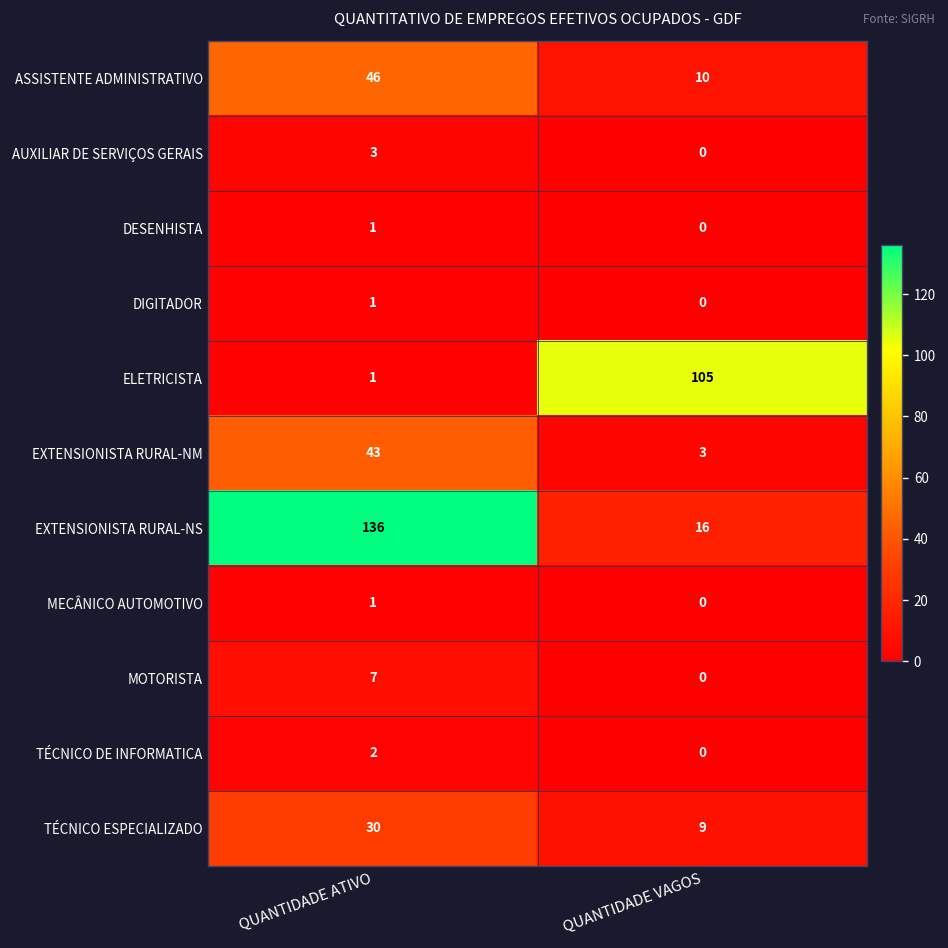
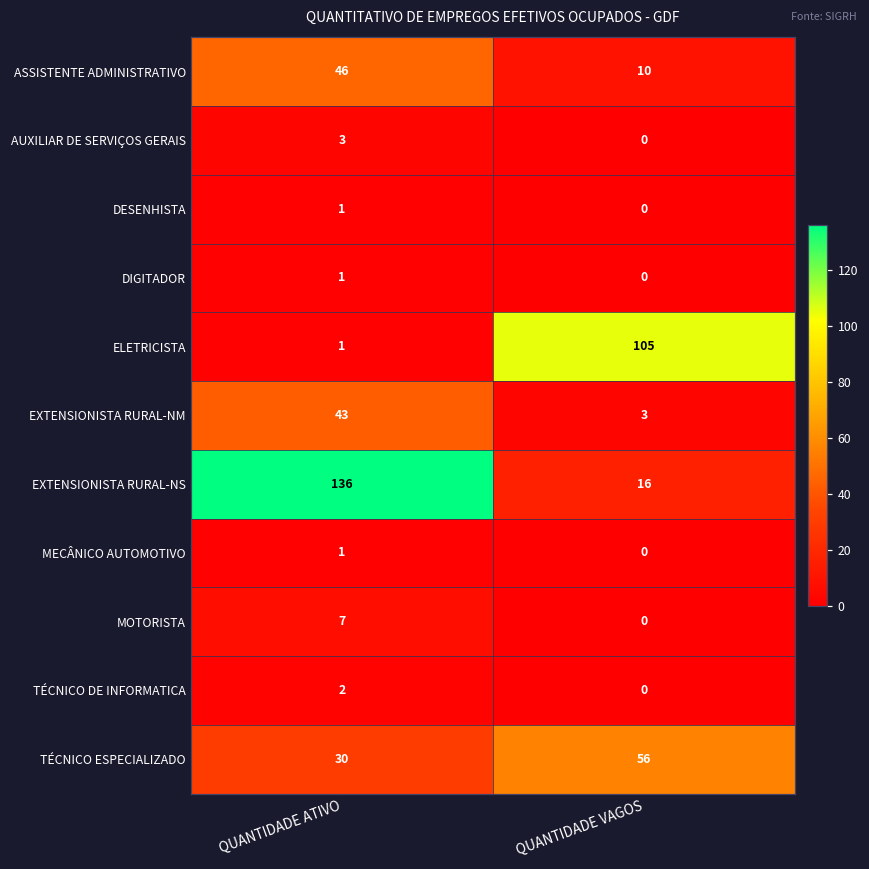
  {
    "ASSISTENTE ADMINISTRATIVO": {
      "QUANTIDADE ATIVO": 46,
      "QUANTIDADE VAGOS": 10
    },
    "AUXILIAR DE SERVIÇOS GERAIS": {
      "QUANTIDADE ATIVO": 3,
      "QUANTIDADE VAGOS": 0
    },
    "DESENHISTA": {
      "QUANTIDADE ATIVO": 1,
      "QUANTIDADE VAGOS": 0
    },
    "DIGITADOR": {
      "QUANTIDADE ATIVO": 1,
      "QUANTIDADE VAGOS": 0
    },
    "ELETRICISTA": {
      "QUANTIDADE ATIVO": 1,
      "QUANTIDADE VAGOS": 105
    },
    "EXTENSIONISTA RURAL-NM": {
      "QUANTIDADE ATIVO": 43,
      "QUANTIDADE VAGOS": 3
    },
    "EXTENSIONISTA RURAL-NS": {
      "QUANTIDADE ATIVO": 136,
      "QUANTIDADE VAGOS": 16
    },
    "MECÂNICO AUTOMOTIVO": {
      "QUANTIDADE ATIVO": 1,
      "QUANTIDADE VAGOS": 0
    },
    "MOTORISTA": {
      "QUANTIDADE ATIVO": 7,
      "QUANTIDADE VAGOS": 0
    },
    "TÉCNICO DE INFORMATICA": {
      "QUANTIDADE ATIVO": 2,
      "QUANTIDADE VAGOS": 0
    },
    "TÉCNICO ESPECIALIZADO": {
      "QUANTIDADE ATIVO": 30,
-     "QUANTIDADE VAGOS": 9
+     "QUANTIDADE VAGOS": 56
    }
  }
